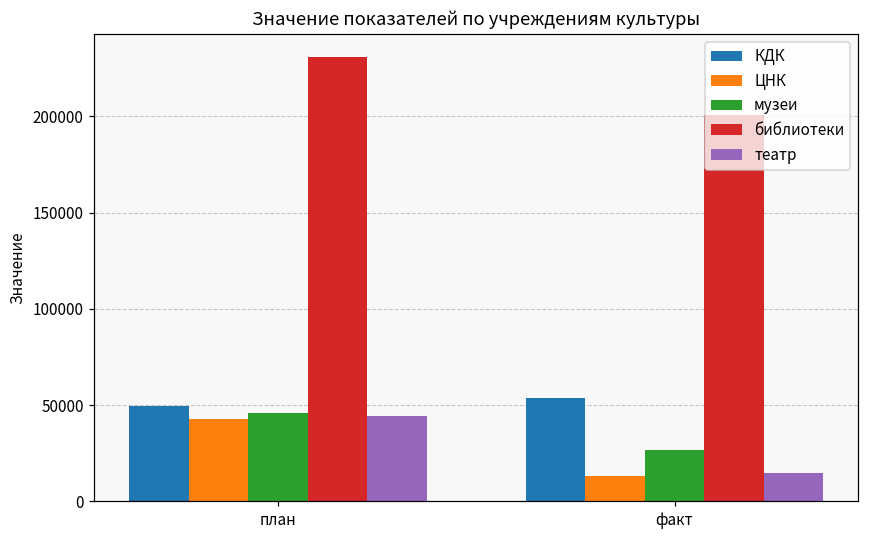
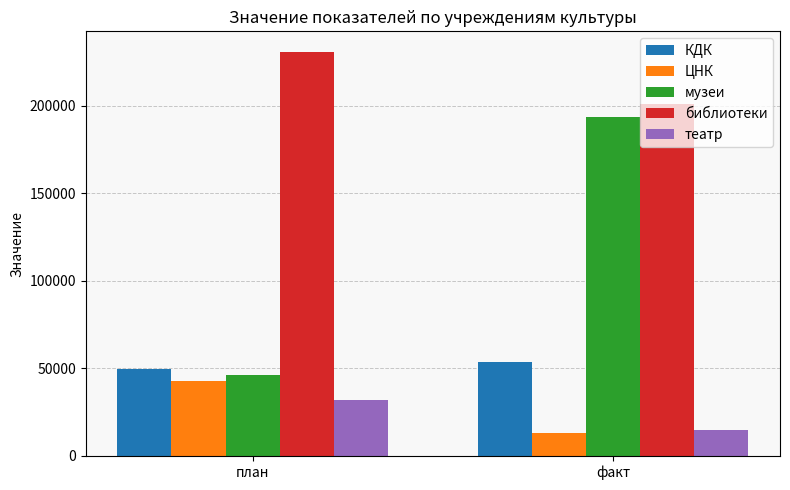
  {
    "КДК": {
      "план": 49000,
      "факт": 54000
    },
    "ЦНК": {
      "план": 43000,
      "факт": 13000
    },
    "музеи": {
      "план": 46000,
-     "факт": 27000
+     "факт": 194000
    },
    "библиотеки": {
      "план": 231000
    },
    "театр": {
-     "план": 44000,
+     "план": 32000,
      "факт": 15000
    }
  }
